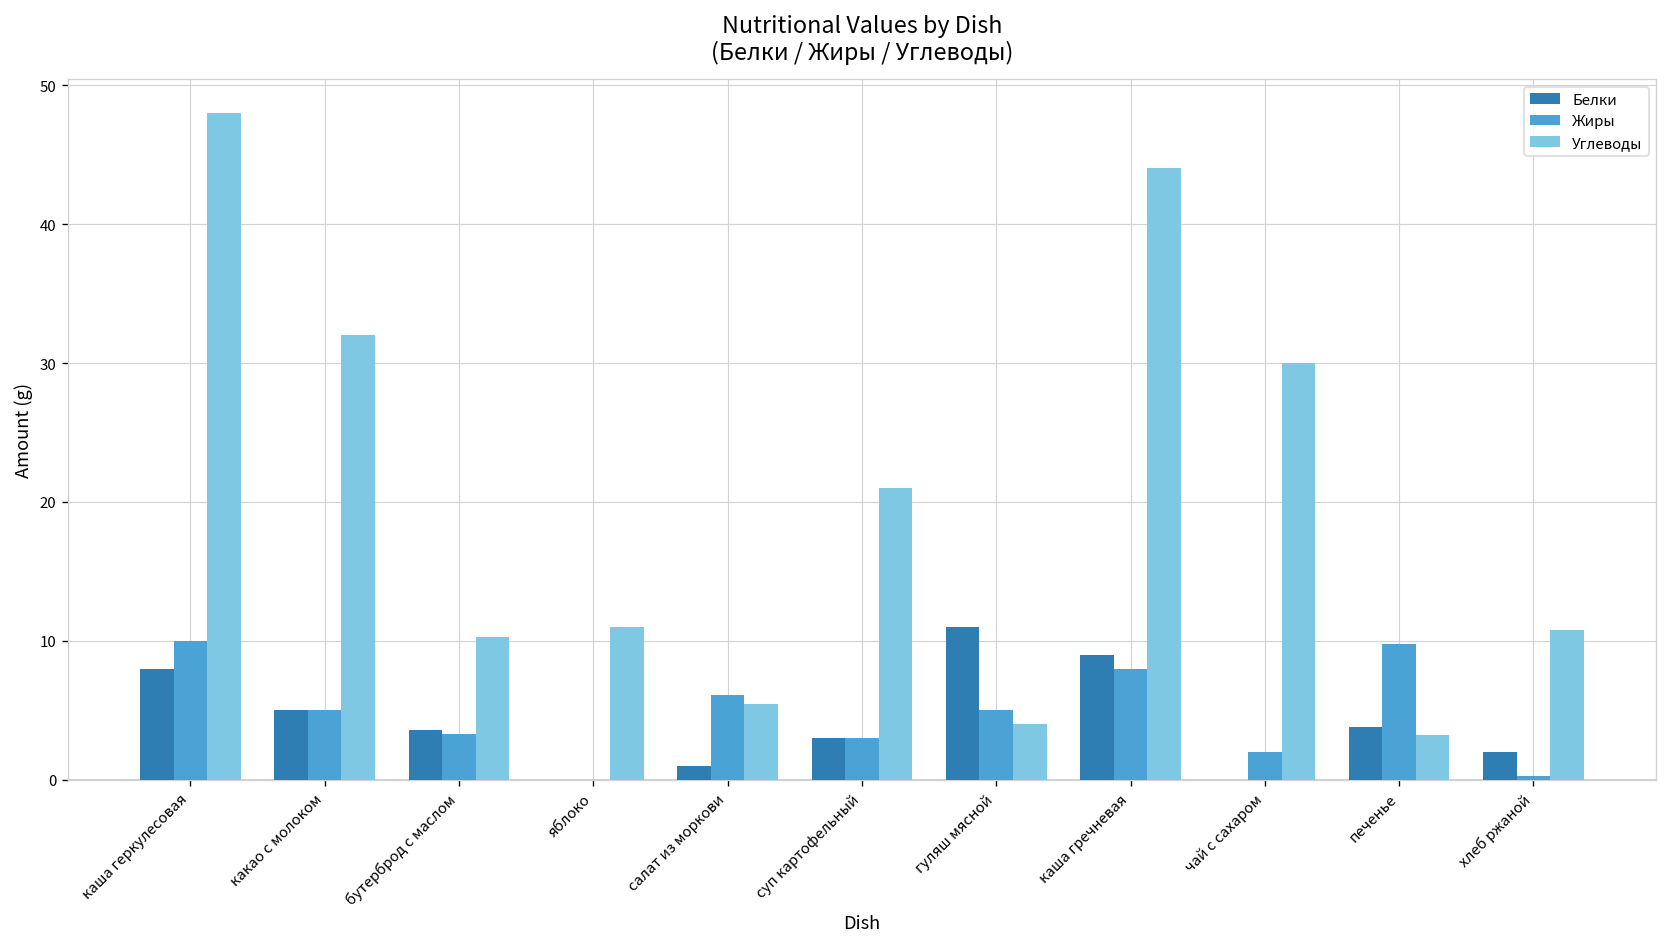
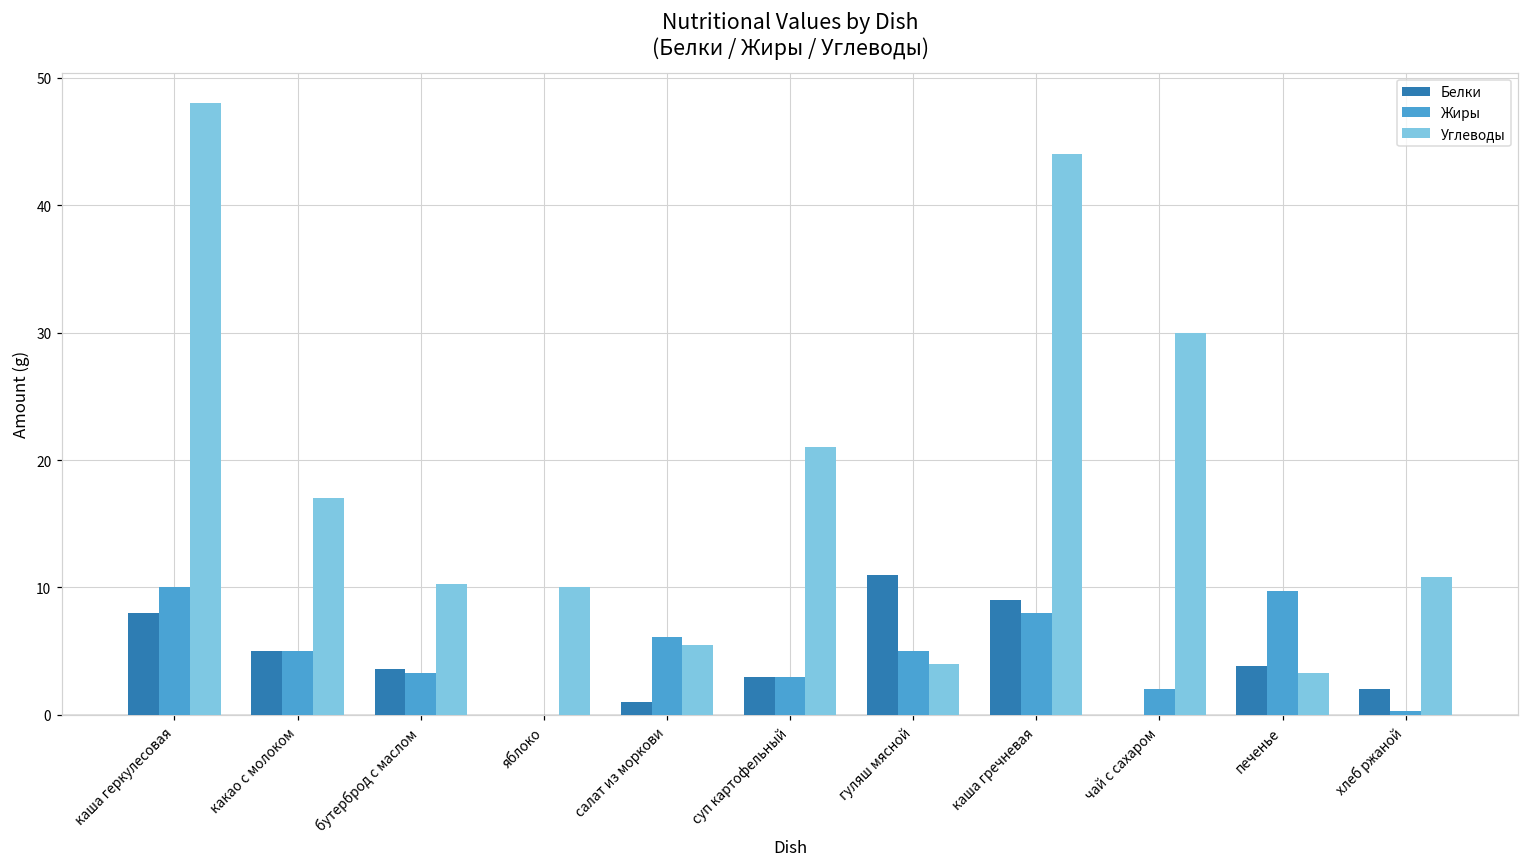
  {
    "Углеводы": {
      "каша геркулесовая": 48,
-     "какао с молоком": 32,
+     "какао с молоком": 17,
      "бутерброд с маслом": 10.3,
-     "яблоко": 11,
+     "яблоко": 10,
      "салат из моркови": 5.5,
      "суп картофельный": 21,
      "гуляш мясной": 4,
      "каша гречневая": 44,
      "чай с сахаром": 30,
      "печенье": 3.3,
      "хлеб ржаной": 11
    }
  }
